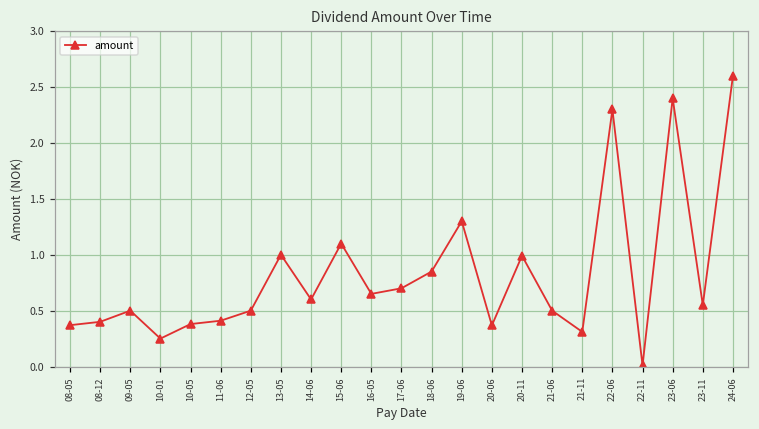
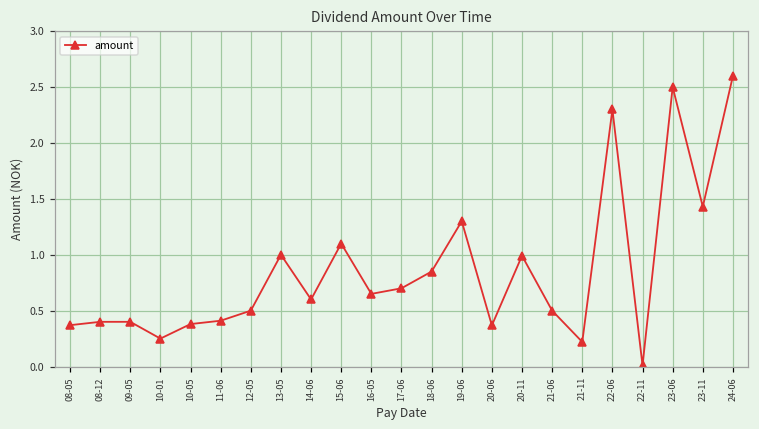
  {
    "08-05": 0.37,
    "08-12": 0.40,
-   "09-05": 0.5,
+   "09-05": 0.4,
    "10-01": 0.25,
    "10-05": 0.38,
    "11-06": 0.41,
    "12-05": 0.50,
    "13-05": 1.00,
    "14-06": 0.60,
    "15-06": 1.10,
    "16-05": 0.65,
    "17-06": 0.70,
    "18-06": 0.85,
    "19-06": 1.30,
    "20-06": 0.37,
    "20-11": 0.99,
    "21-06": 0.50,
-   "21-11": 0.31,
+   "21-11": 0.22,
    "22-06": 2.30,
    "22-11": 0.01,
-   "23-06": 2.4,
-   "23-11": 0.55,
+   "23-06": 2.5,
+   "23-11": 1.43,
    "24-06": 2.60
  }
